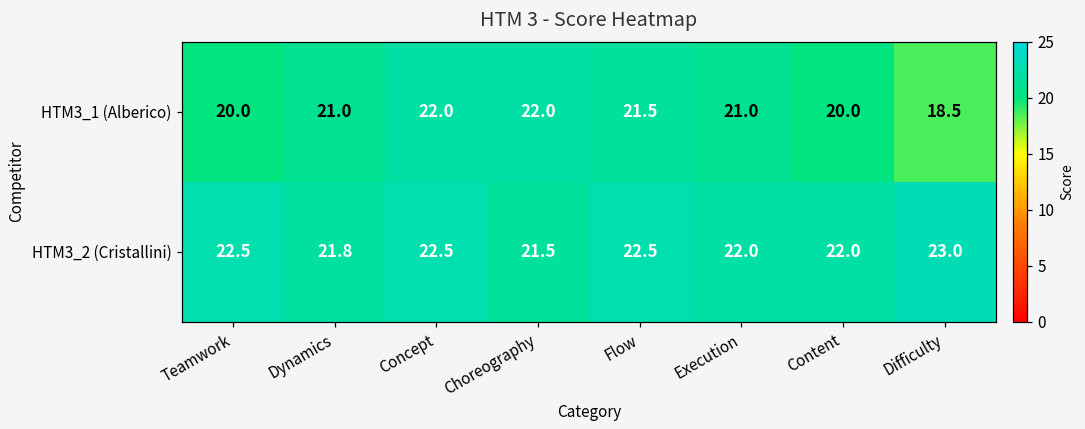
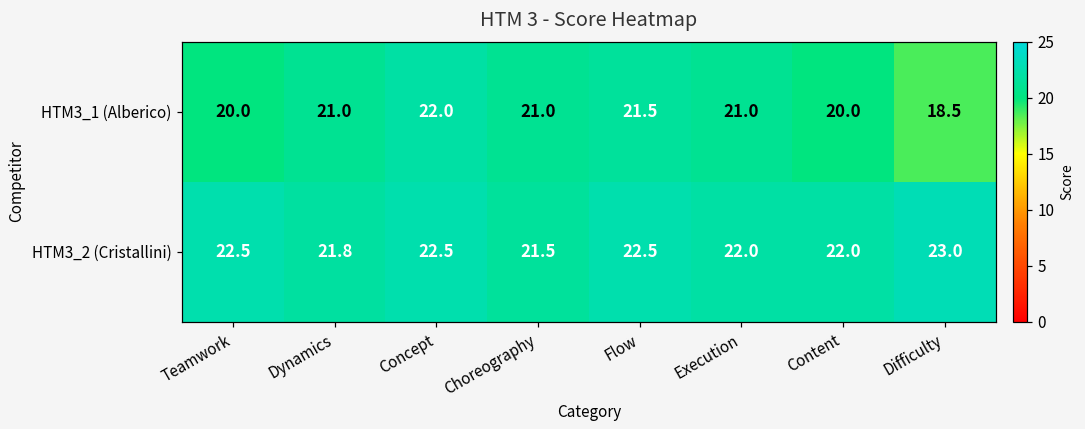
  {
    "HTM3_1 (Alberico)": {
      "Teamwork": 20.0,
      "Dynamics": 21.0,
      "Concept": 22.0,
-     "Choreography": 22.0,
+     "Choreography": 21.0,
      "Flow": 21.5,
      "Execution": 21.0,
      "Content": 20.0,
      "Difficulty": 18.5
    },
    "HTM3_2 (Cristallini)": {
      "Teamwork": 22.5,
      "Dynamics": 21.8,
      "Concept": 22.5,
      "Choreography": 21.5,
      "Flow": 22.5,
      "Execution": 22.0,
      "Content": 22.0,
      "Difficulty": 23.0
    }
  }
